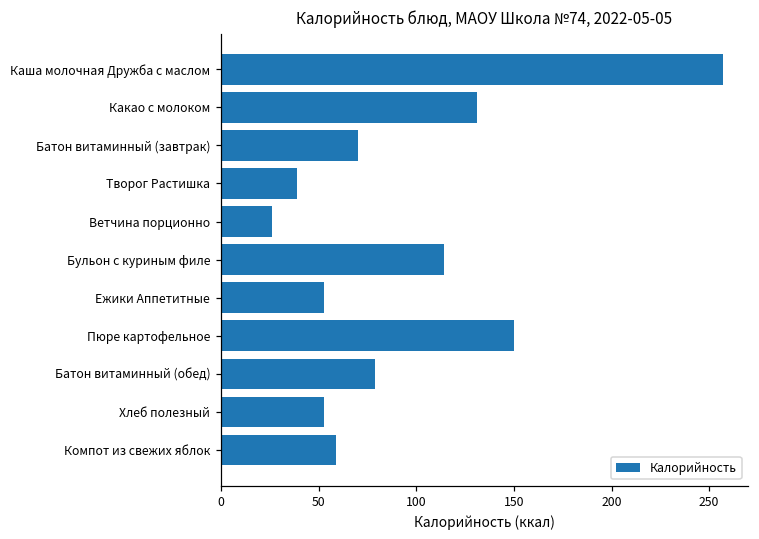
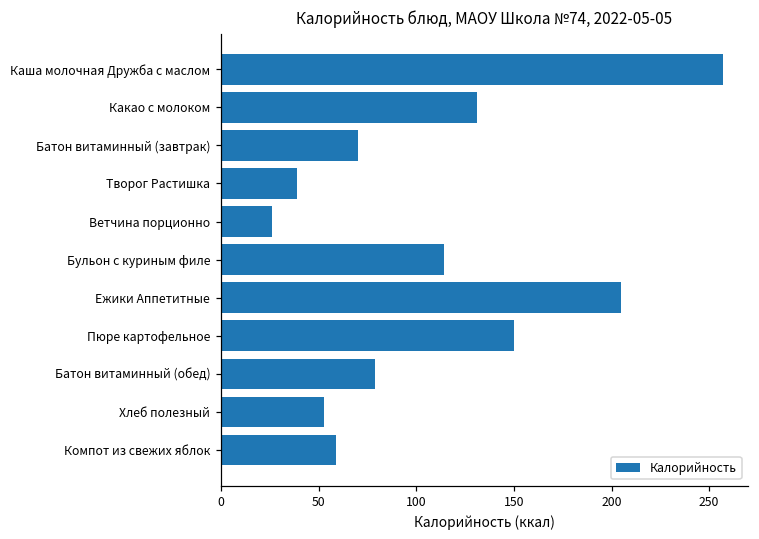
  {
    "Каша молочная Дружба с маслом": 257,
    "Какао с молоком": 131,
    "Батон витаминный (завтрак)": 70,
    "Творог Растишка": 39,
    "Ветчина порционно": 26,
    "Бульон с куриным филе": 114,
-   "Ежики Аппетитные": 53,
+   "Ежики Аппетитные": 205,
    "Пюре картофельное": 150,
    "Батон витаминный (обед)": 79,
    "Хлеб полезный": 53,
    "Компот из свежих яблок": 59
  }
